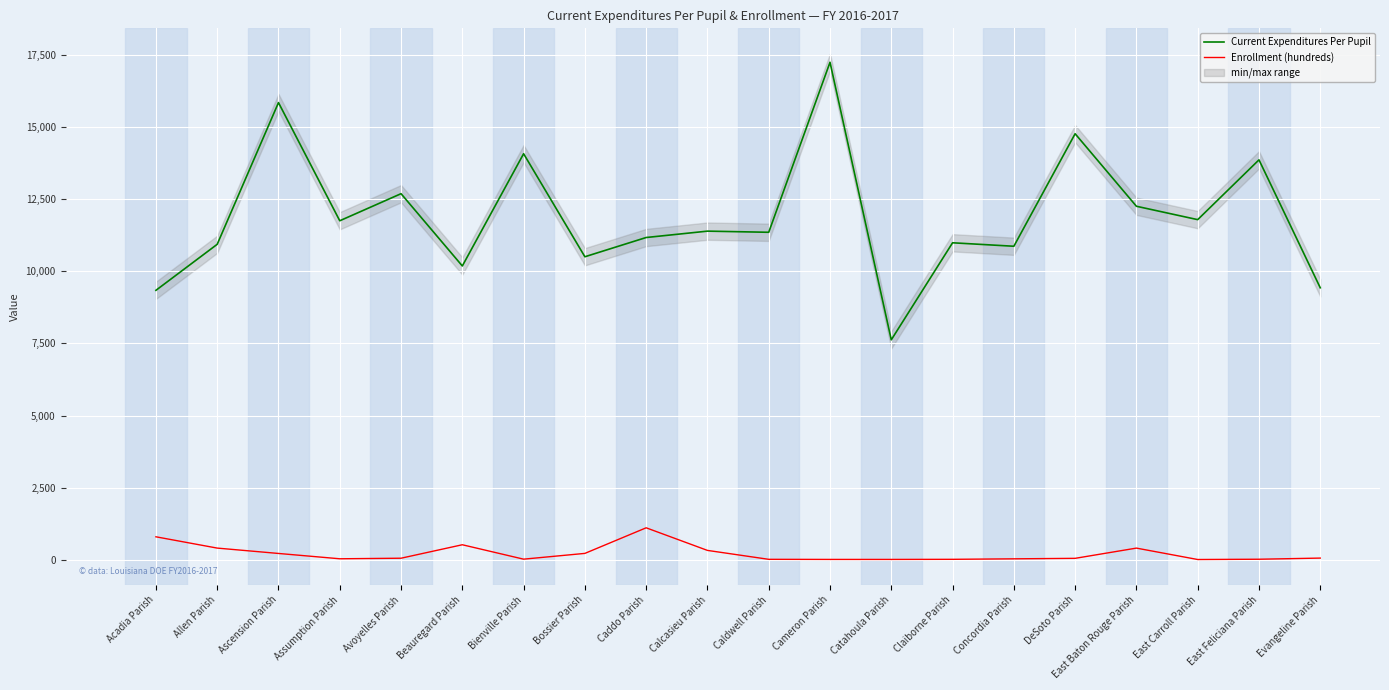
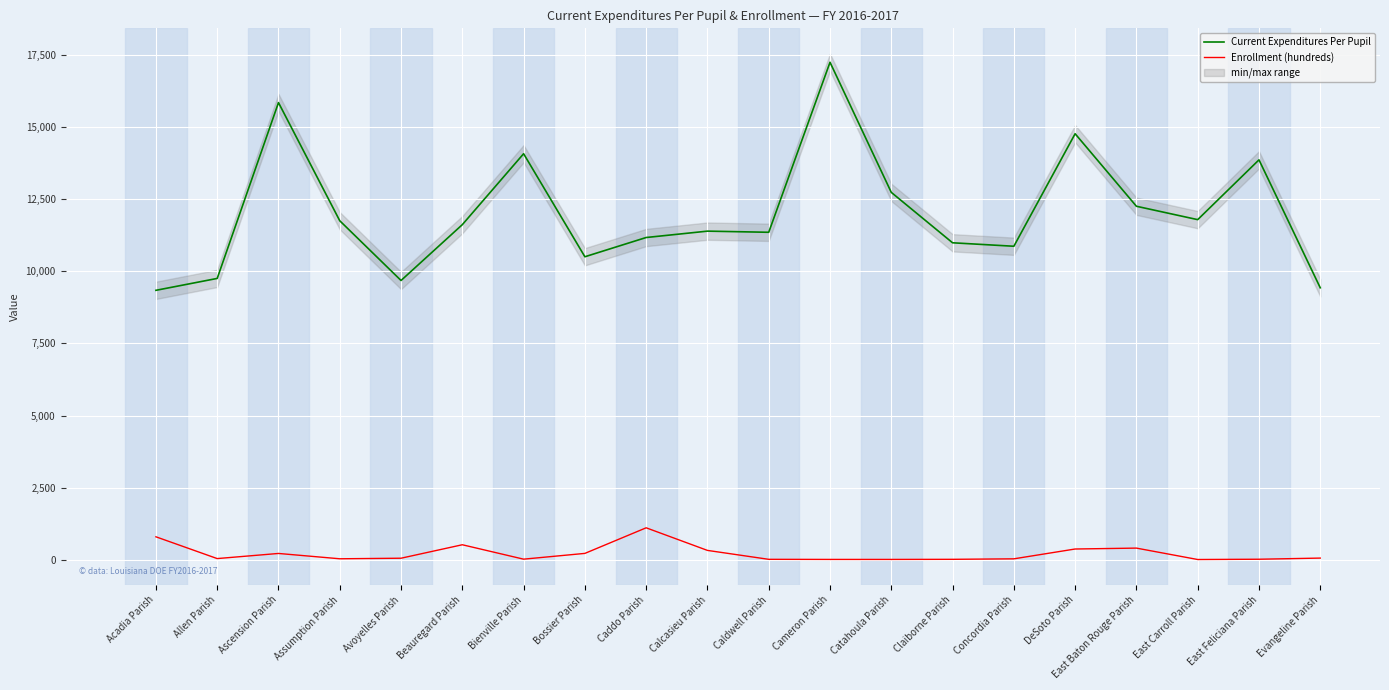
  {
    "Current Expenditures Per Pupil": {
      "Acadia Parish": "9,300",
-     "Allen Parish": "10,900",
+     "Allen Parish": "9,800",
      "Ascension Parish": "15,800",
      "Assumption Parish": "11,800",
-     "Avoyelles Parish": "12,700",
-     "Beauregard Parish": "10,200",
+     "Avoyelles Parish": "9,700",
+     "Beauregard Parish": "11,600",
      "Bienville Parish": "14,100",
      "Bossier Parish": "10,500",
      "Caddo Parish": "11,200",
      "Calcasieu Parish": "11,400",
      "Caldwell Parish": "11,400",
      "Cameron Parish": "17,200",
-     "Catahoula Parish": "7,600",
+     "Catahoula Parish": "12,700",
      "Claiborne Parish": "11,000",
      "Concordia Parish": "10,900",
      "DeSoto Parish": "14,800",
      "East Baton Rouge Parish": "12,300",
      "East Carroll Parish": "11,800",
      "East Feliciana Parish": "13,900",
      "Evangeline Parish": "9,400"
    },
    "Enrollment (hundreds)": {
      "Acadia Parish": "800",
-     "Allen Parish": "400",
+     "Allen Parish": "0",
      "Ascension Parish": "200",
      "Assumption Parish": "0",
      "Avoyelles Parish": "100",
      "Beauregard Parish": "500",
      "Bienville Parish": "0",
      "Bossier Parish": "200",
      "Caddo Parish": "1,100",
      "Calcasieu Parish": "300",
      "Caldwell Parish": "0",
      "Cameron Parish": "0",
      "Catahoula Parish": "0",
      "Claiborne Parish": "0",
      "Concordia Parish": "0",
-     "DeSoto Parish": "100",
+     "DeSoto Parish": "400",
      "East Baton Rouge Parish": "400",
      "East Carroll Parish": "0",
      "East Feliciana Parish": "0",
      "Evangeline Parish": "100"
    }
  }
